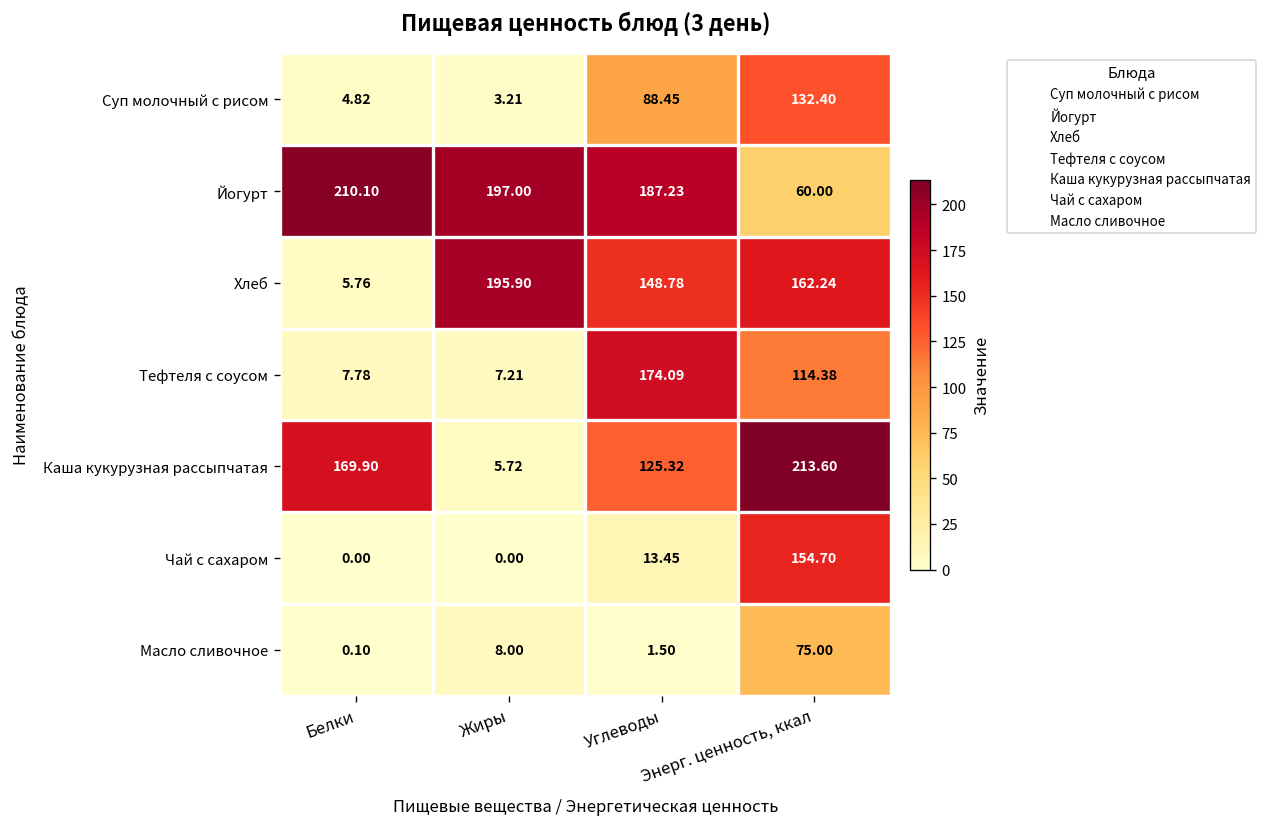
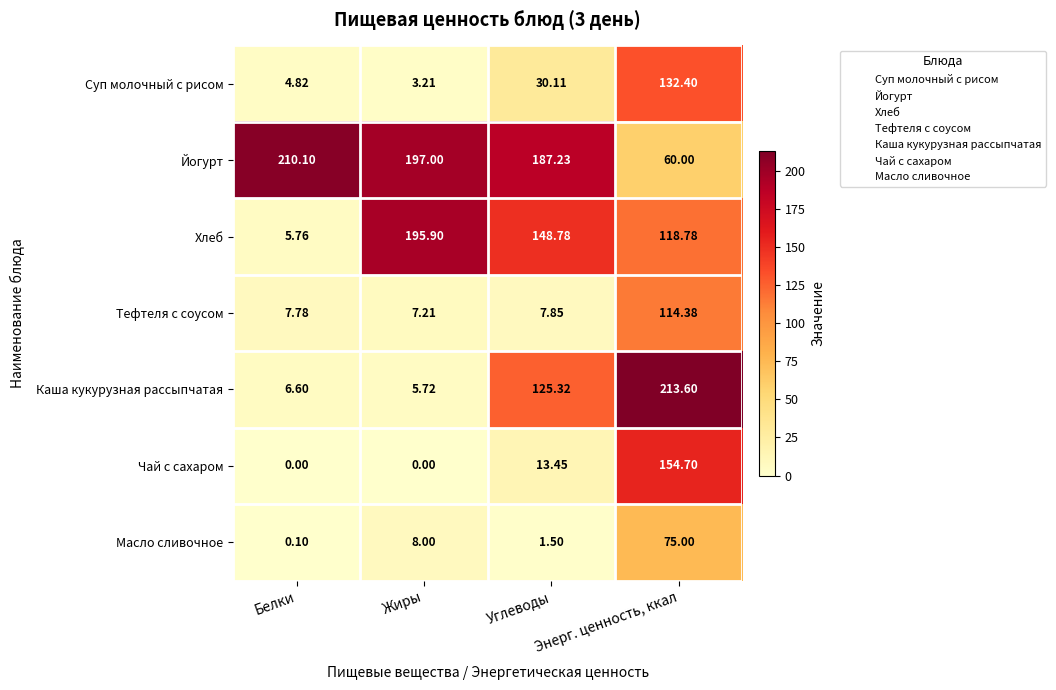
  {
    "Суп молочный с рисом": {
      "Белки": 4.82,
      "Жиры": 3.21,
-     "Углеводы": 88.45,
+     "Углеводы": 30.11,
      "Энерг. ценность, ккал": 132.40
    },
    "Йогурт": {
      "Белки": 210.10,
      "Жиры": 197.00,
      "Углеводы": 187.23,
      "Энерг. ценность, ккал": 60.00
    },
    "Хлеб": {
      "Белки": 5.76,
      "Жиры": 195.90,
      "Углеводы": 148.78,
-     "Энерг. ценность, ккал": 162.24
+     "Энерг. ценность, ккал": 118.78
    },
    "Тефтеля с соусом": {
      "Белки": 7.78,
      "Жиры": 7.21,
-     "Углеводы": 174.09,
+     "Углеводы": 7.85,
      "Энерг. ценность, ккал": 114.38
    },
    "Каша кукурузная рассыпчатая": {
-     "Белки": 169.90,
+     "Белки": 6.60,
      "Жиры": 5.72,
      "Углеводы": 125.32,
      "Энерг. ценность, ккал": 213.60
    },
    "Чай с сахаром": {
      "Белки": 0.00,
      "Жиры": 0.00,
      "Углеводы": 13.45,
      "Энерг. ценность, ккал": 154.70
    },
    "Масло сливочное": {
      "Белки": 0.10,
      "Жиры": 8.00,
      "Углеводы": 1.50,
      "Энерг. ценность, ккал": 75.00
    }
  }
